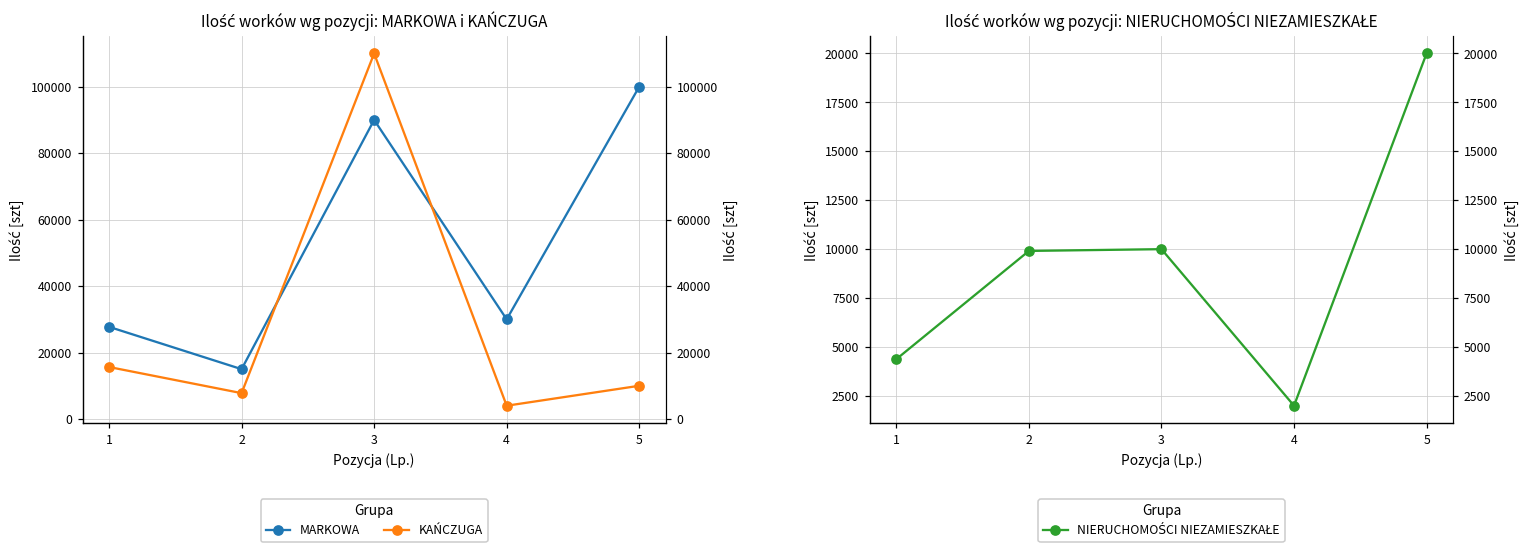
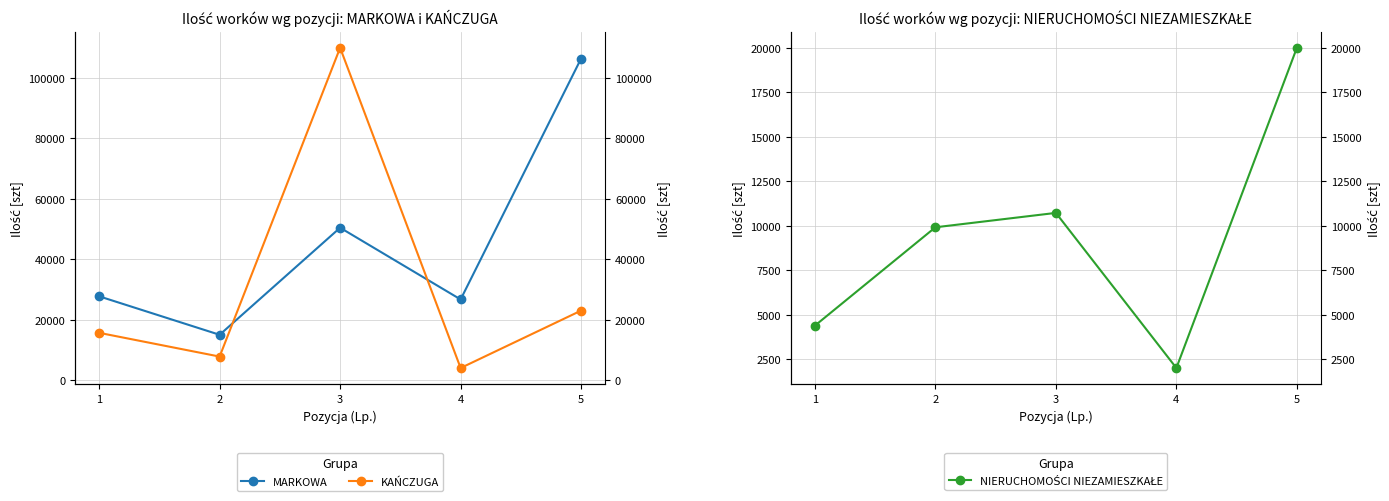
  {
    "Ilość worków wg pozycji: MARKOWA i KAŃCZUGA": {
      "MARKOWA": {
        "1": 28000,
        "2": 15000,
-       "3": 90000,
-       "4": 30000,
-       "5": 100000
+       "3": 50000,
+       "4": 27000,
+       "5": 106000
      },
      "KAŃCZUGA": {
        "1": 16000,
        "2": 8000,
        "3": 110000,
        "4": 4000,
-       "5": 10000
+       "5": 23000
      }
    },
    "Ilość worków wg pozycji: NIERUCHOMOŚCI NIEZAMIESZKAŁE": {
      "1": 4400,
      "2": 9900,
-     "3": 10000,
+     "3": 10700,
      "4": 2000,
      "5": 20000
    }
  }
